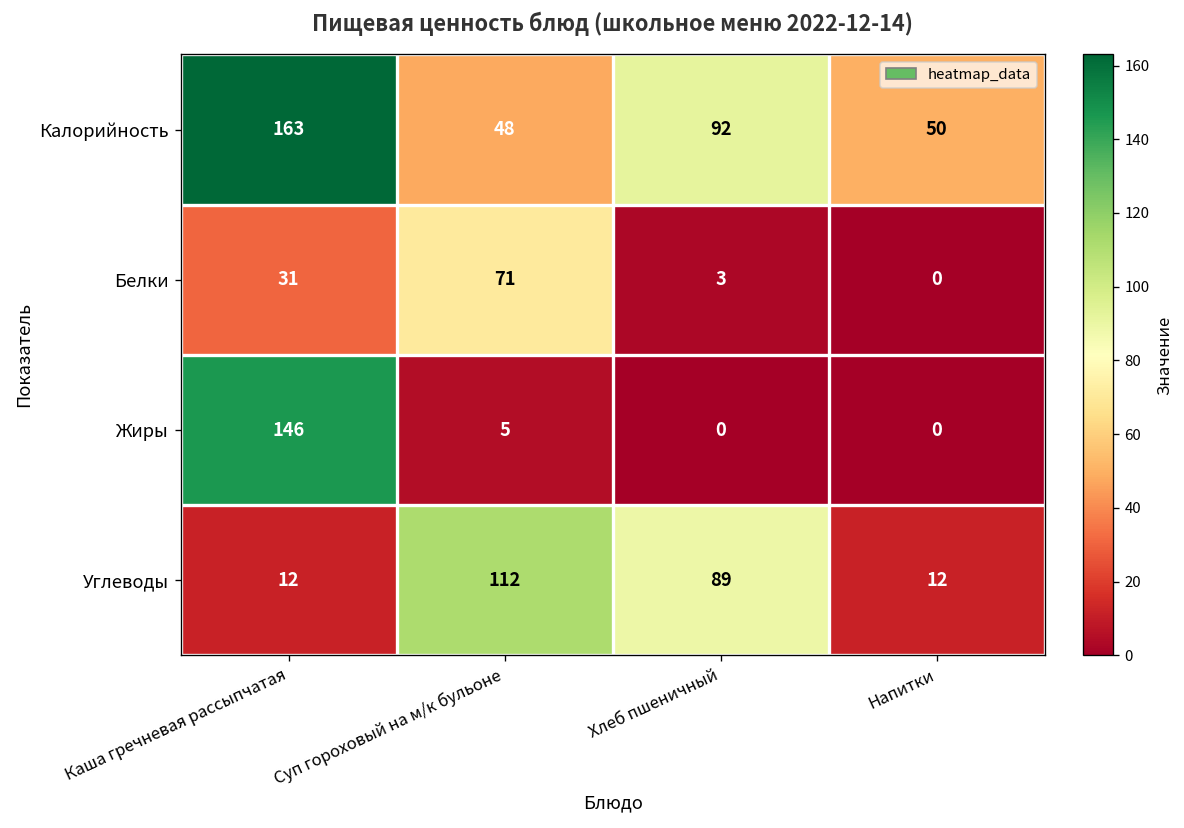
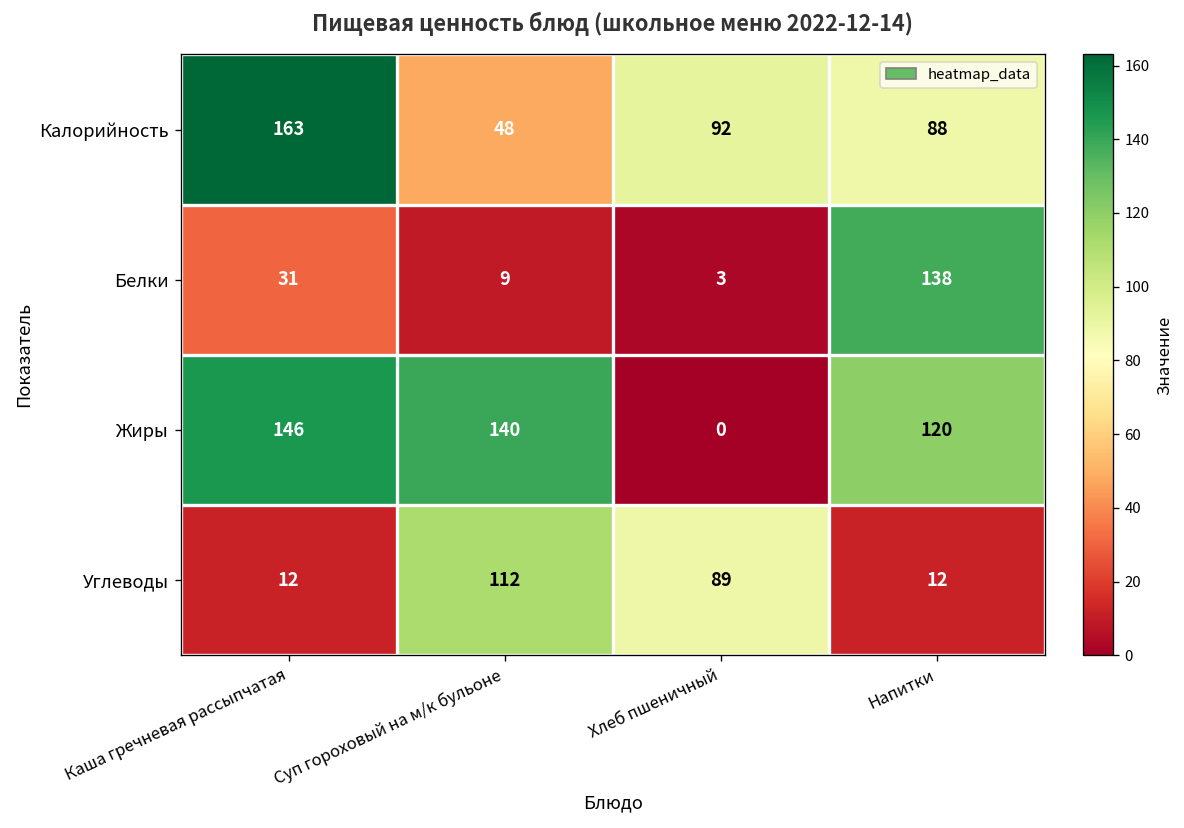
  {
    "Калорийность": {
      "Каша гречневая рассыпчатая": 163,
      "Суп гороховый на м/к бульоне": 48,
      "Хлеб пшеничный": 92,
-     "Напитки": 50
+     "Напитки": 88
    },
    "Белки": {
      "Каша гречневая рассыпчатая": 31,
-     "Суп гороховый на м/к бульоне": 71,
+     "Суп гороховый на м/к бульоне": 9,
      "Хлеб пшеничный": 3,
-     "Напитки": 0
+     "Напитки": 138
    },
    "Жиры": {
      "Каша гречневая рассыпчатая": 146,
-     "Суп гороховый на м/к бульоне": 5,
+     "Суп гороховый на м/к бульоне": 140,
      "Хлеб пшеничный": 0,
-     "Напитки": 0
+     "Напитки": 120
    },
    "Углеводы": {
      "Каша гречневая рассыпчатая": 12,
      "Суп гороховый на м/к бульоне": 112,
      "Хлеб пшеничный": 89,
      "Напитки": 12
    }
  }
